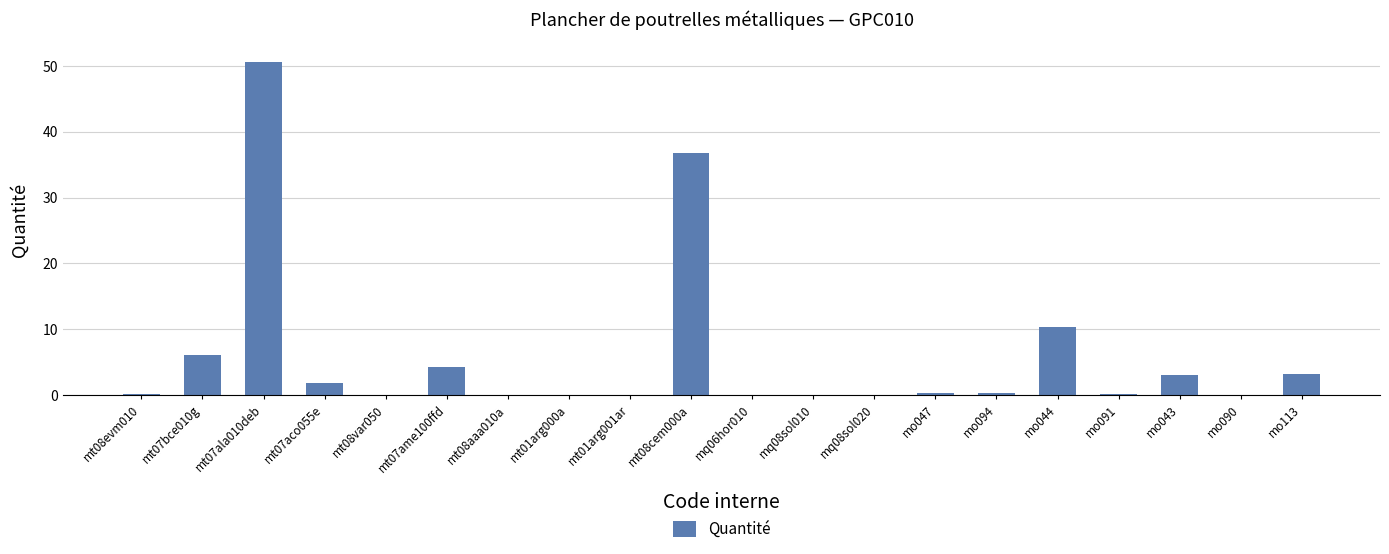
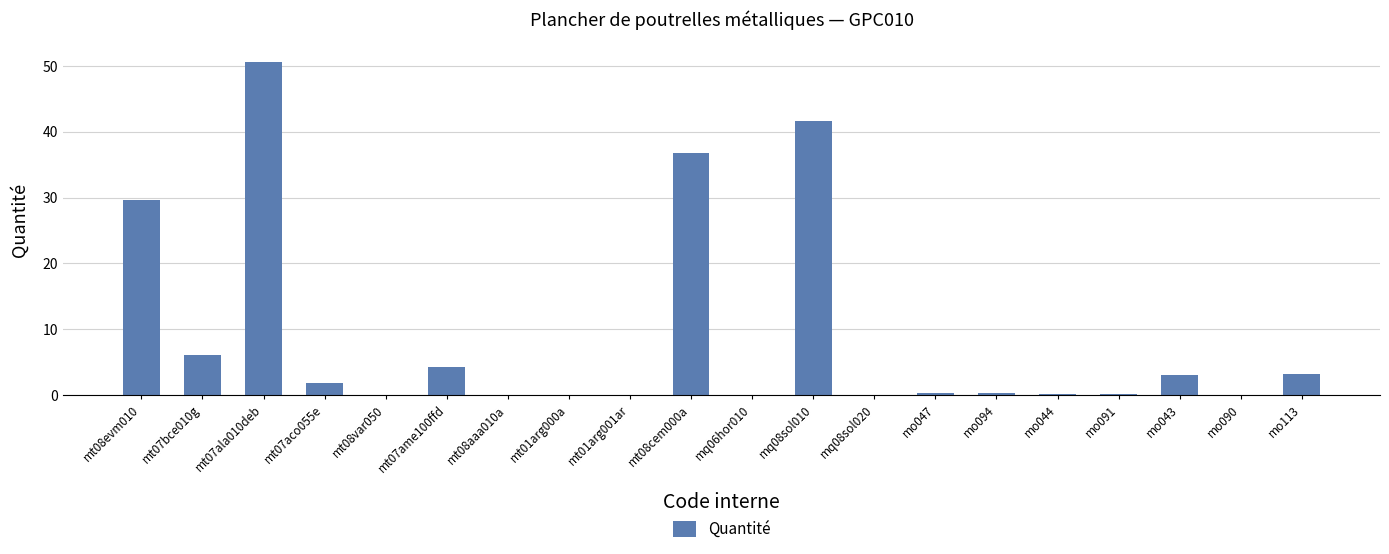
  {
-   "mt08evm010": 0,
+   "mt08evm010": 30,
    "mt07bce010g": 6,
    "mt07ala010deb": 51,
    "mt07aco055e": 2,
    "mt07ame100ffd": 4,
    "mt08cem000a": 37,
-   "mq08sol010": 0,
-   "mo044": 10,
+   "mq08sol010": 42,
+   "mo044": 0,
    "mo043": 3,
    "mo113": 3
  }
